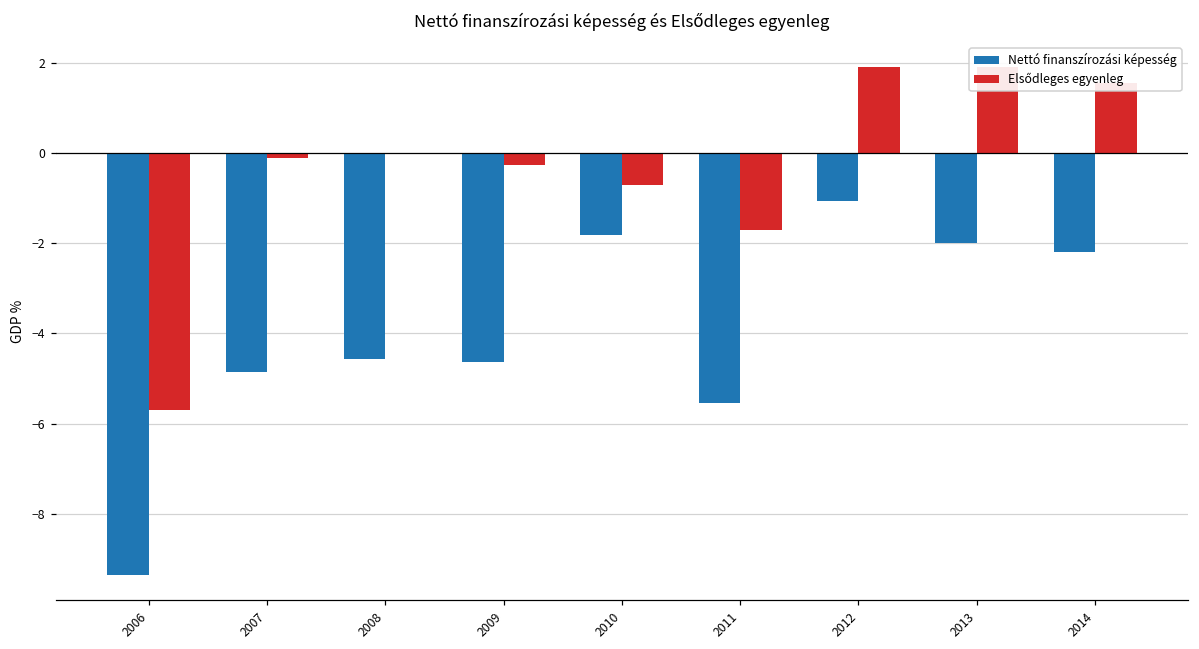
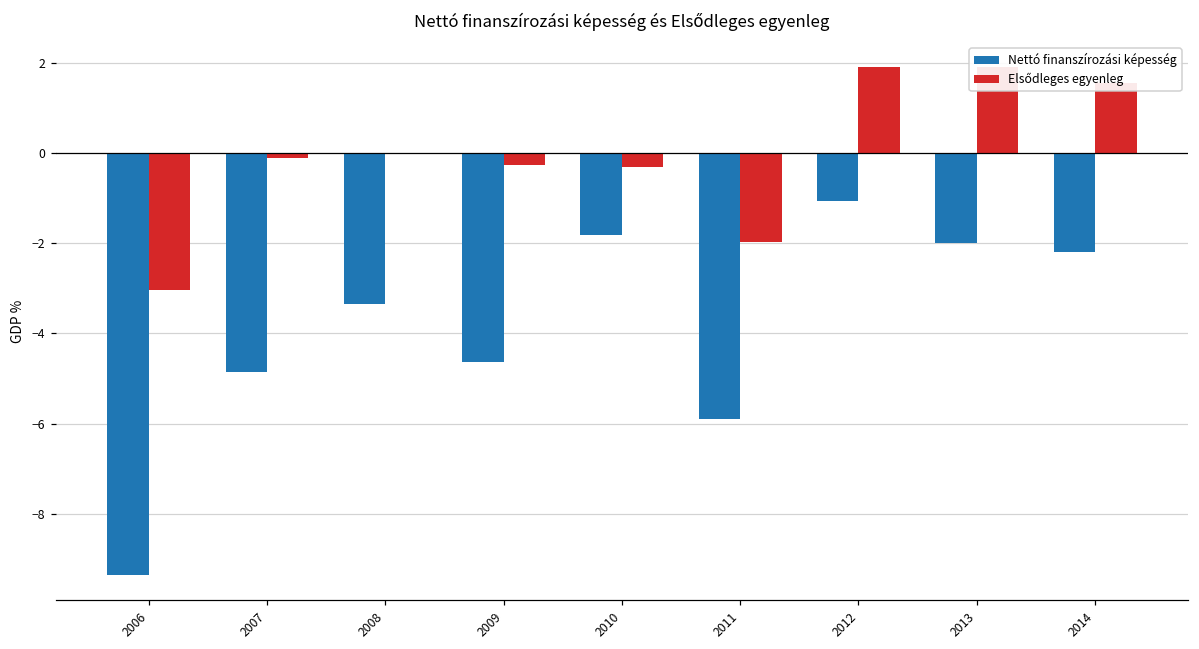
  {
    "Nettó finanszírozási képesség": {
      "2006": -9.4,
      "2007": -4.9,
-     "2008": -4.6,
+     "2008": -3.4,
      "2009": -4.6,
      "2010": -1.8,
-     "2011": -5.5,
+     "2011": -5.9,
      "2012": -1.1,
      "2013": -2.0,
      "2014": -2.2
    },
    "Elsődleges egyenleg": {
-     "2006": -5.7,
+     "2006": -3.0,
      "2007": -0.1,
      "2008": 0.0,
      "2009": -0.3,
-     "2010": -0.7,
-     "2011": -1.7,
+     "2010": -0.3,
+     "2011": -2.0,
      "2012": 1.9
    }
  }
